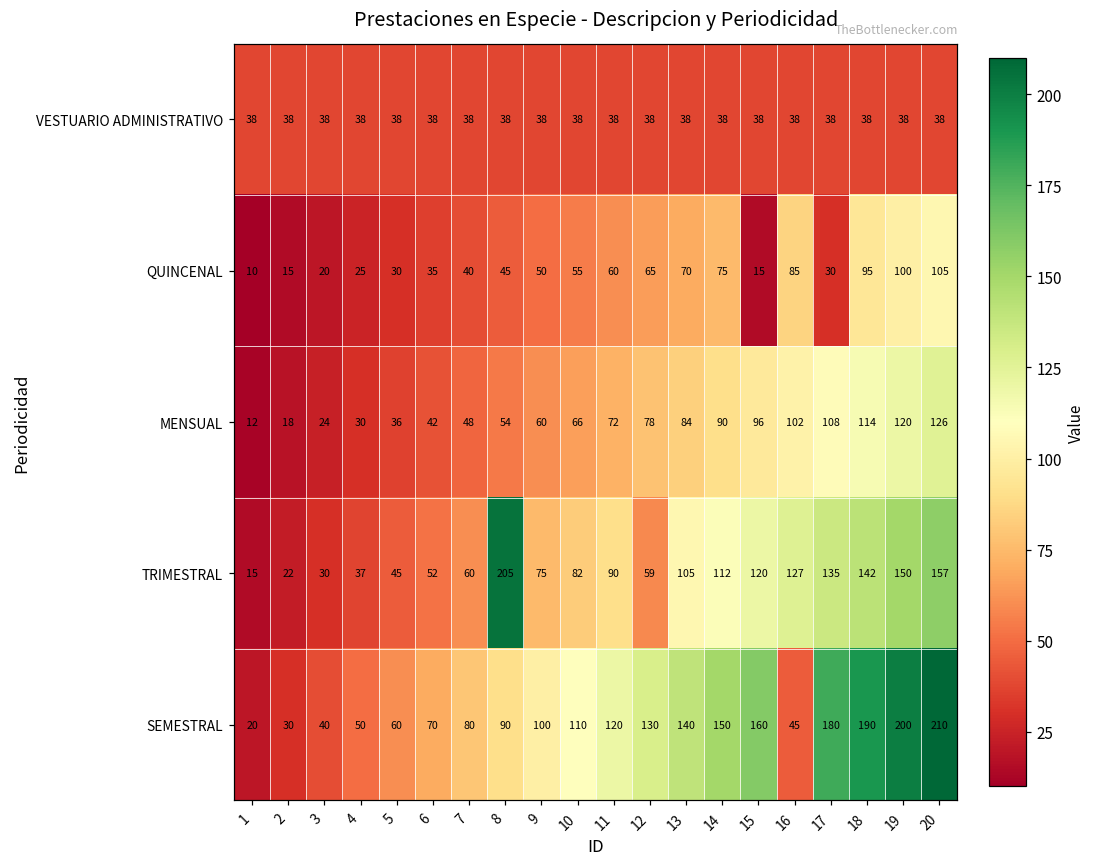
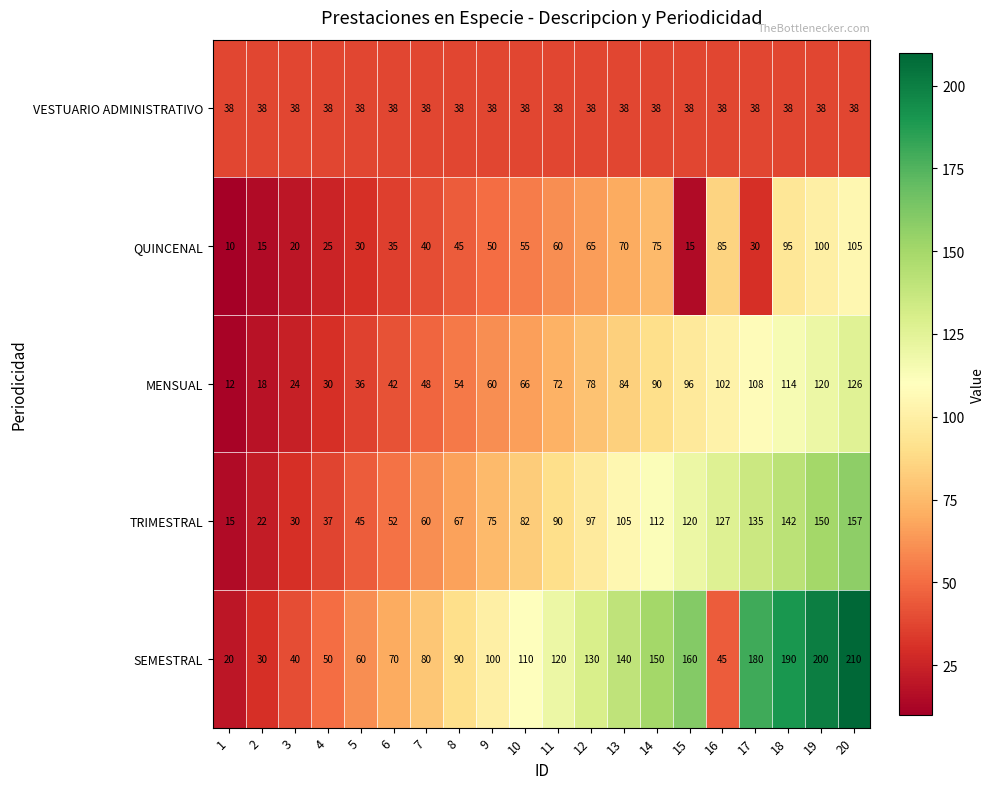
  {
    "VESTUARIO ADMINISTRATIVO": {
      "1": 38,
      "2": 38,
      "3": 38,
      "4": 38,
      "5": 38,
      "6": 38,
      "7": 38,
      "8": 38,
      "9": 38,
      "10": 38,
      "11": 38,
      "12": 38,
      "13": 38,
      "14": 38,
      "15": 38,
      "16": 38,
      "17": 38,
      "18": 38,
      "19": 38,
      "20": 38
    },
    "QUINCENAL": {
      "1": 10,
      "2": 15,
      "3": 20,
      "4": 25,
      "5": 30,
      "6": 35,
      "7": 40,
      "8": 45,
      "9": 50,
      "10": 55,
      "11": 60,
      "12": 65,
      "13": 70,
      "14": 75,
      "15": 15,
      "16": 85,
      "17": 30,
      "18": 95,
      "19": 100,
      "20": 105
    },
    "MENSUAL": {
      "1": 12,
      "2": 18,
      "3": 24,
      "4": 30,
      "5": 36,
      "6": 42,
      "7": 48,
      "8": 54,
      "9": 60,
      "10": 66,
      "11": 72,
      "12": 78,
      "13": 84,
      "14": 90,
      "15": 96,
      "16": 102,
      "17": 108,
      "18": 114,
      "19": 120,
      "20": 126
    },
    "TRIMESTRAL": {
      "1": 15,
      "2": 22,
      "3": 30,
      "4": 37,
      "5": 45,
      "6": 52,
      "7": 60,
-     "8": 205,
+     "8": 67,
      "9": 75,
      "10": 82,
      "11": 90,
-     "12": 59,
+     "12": 97,
      "13": 105,
      "14": 112,
      "15": 120,
      "16": 127,
      "17": 135,
      "18": 142,
      "19": 150,
      "20": 157
    },
    "SEMESTRAL": {
      "1": 20,
      "2": 30,
      "3": 40,
      "4": 50,
      "5": 60,
      "6": 70,
      "7": 80,
      "8": 90,
      "9": 100,
      "10": 110,
      "11": 120,
      "12": 130,
      "13": 140,
      "14": 150,
      "15": 160,
      "16": 45,
      "17": 180,
      "18": 190,
      "19": 200,
      "20": 210
    }
  }
